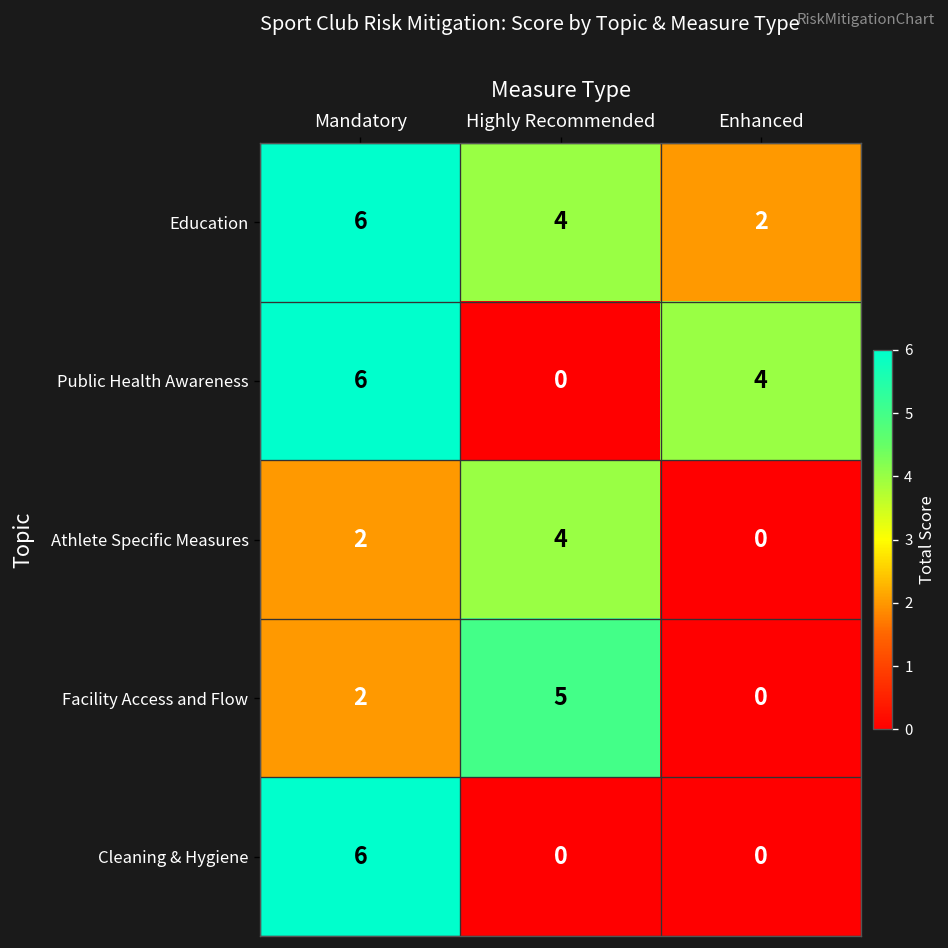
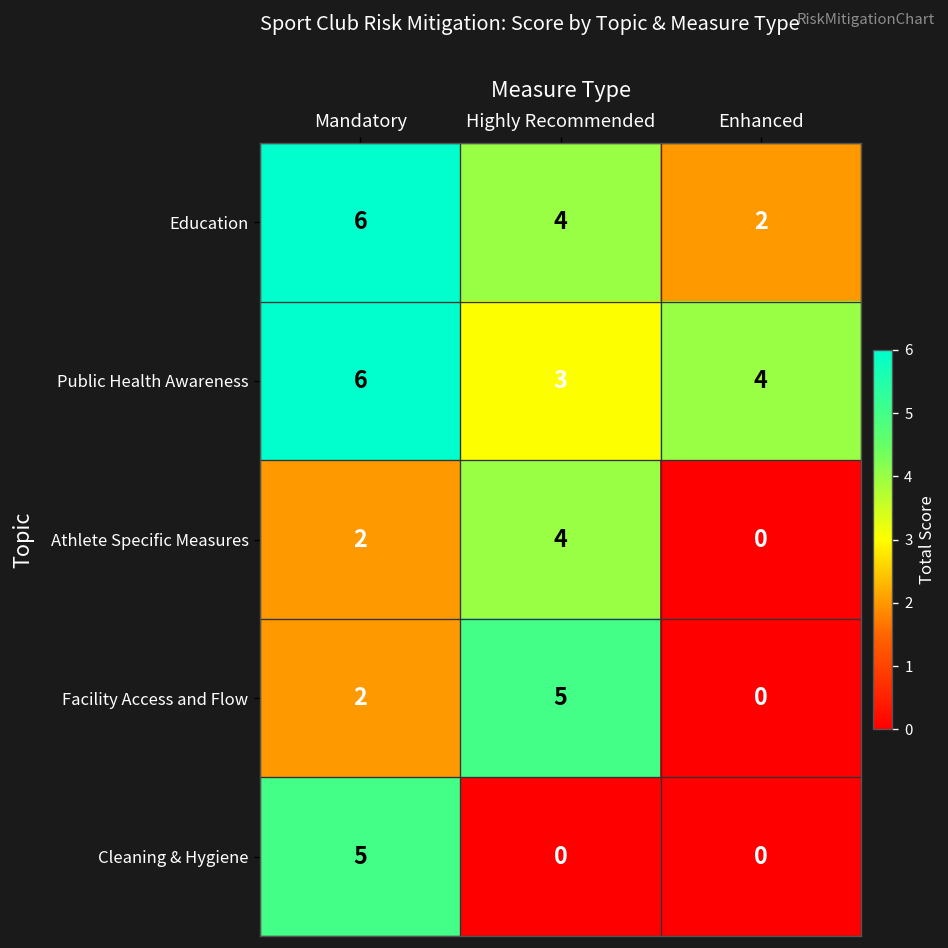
  {
    "Education": {
      "Mandatory": 6,
      "Highly Recommended": 4,
      "Enhanced": 2
    },
    "Public Health Awareness": {
      "Mandatory": 6,
-     "Highly Recommended": 0,
+     "Highly Recommended": 3,
      "Enhanced": 4
    },
    "Athlete Specific Measures": {
      "Mandatory": 2,
      "Highly Recommended": 4,
      "Enhanced": 0
    },
    "Facility Access and Flow": {
      "Mandatory": 2,
      "Highly Recommended": 5,
      "Enhanced": 0
    },
    "Cleaning & Hygiene": {
-     "Mandatory": 6,
+     "Mandatory": 5,
      "Highly Recommended": 0,
      "Enhanced": 0
    }
  }
